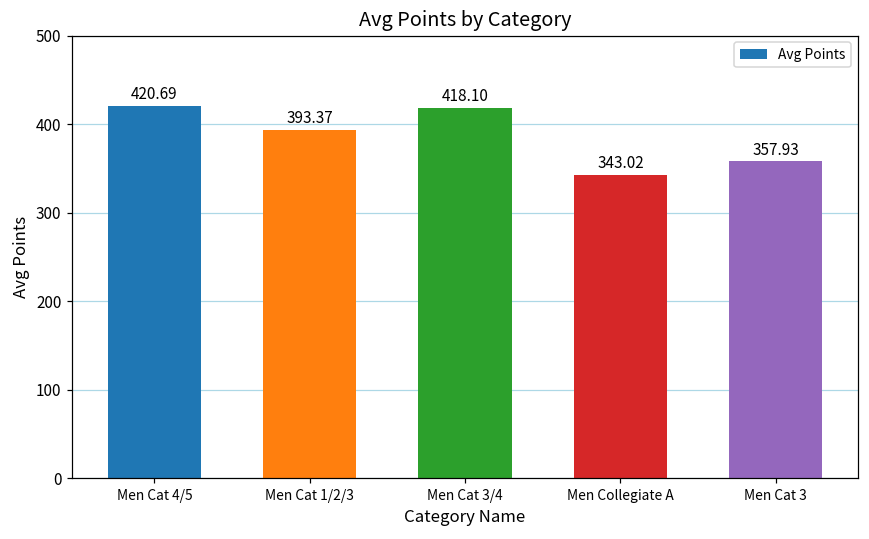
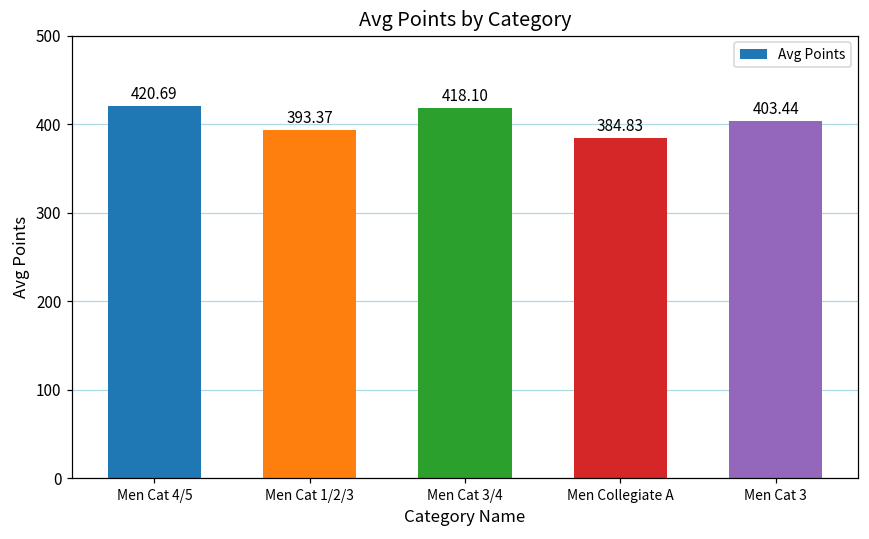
  {
    "Men Cat 4/5": 420.69,
    "Men Cat 1/2/3": 393.37,
    "Men Cat 3/4": 418.10,
-   "Men Collegiate A": 343.02,
-   "Men Cat 3": 357.93
+   "Men Collegiate A": 384.83,
+   "Men Cat 3": 403.44
  }
